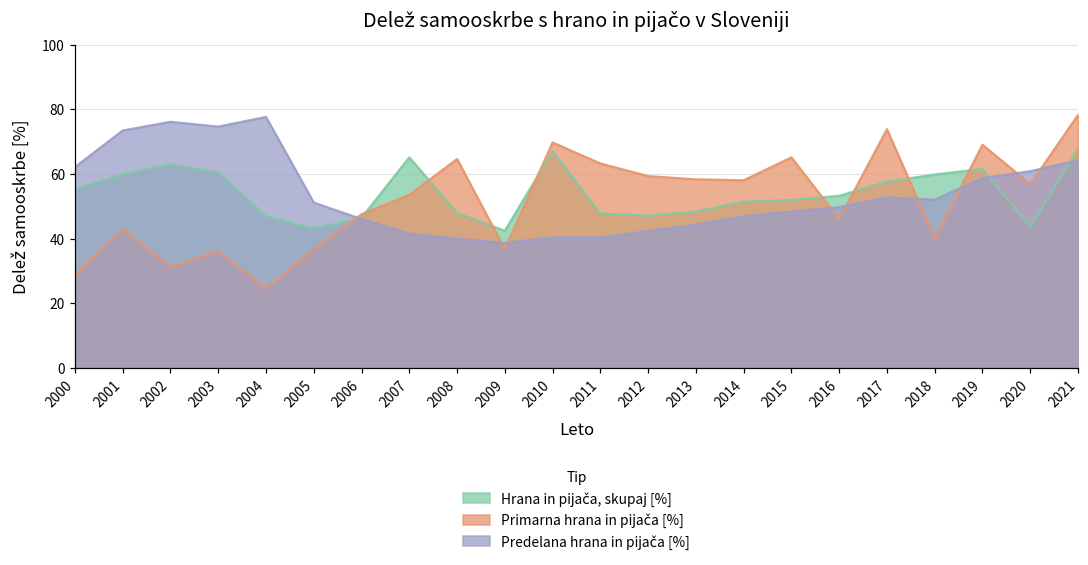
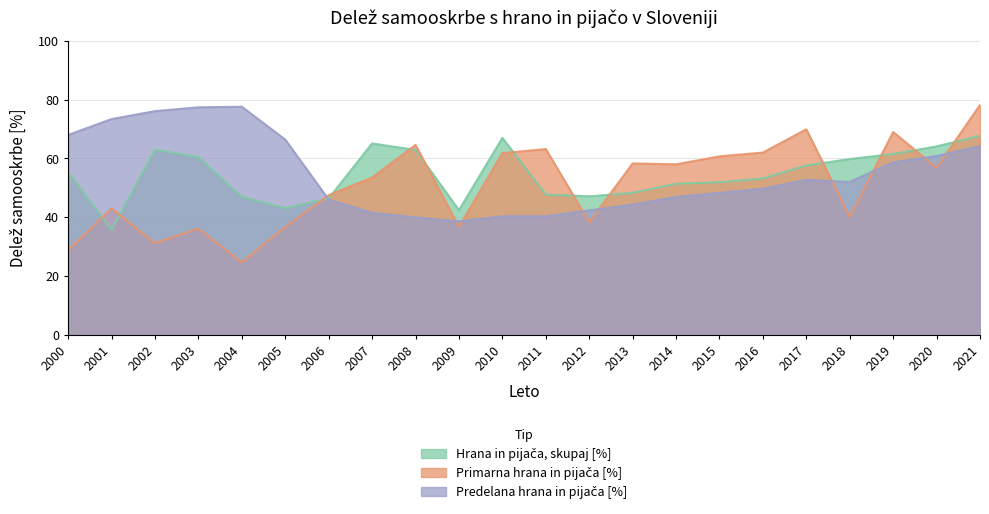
  {
    "Hrana in pijača, skupaj [%]": {
      "2000": 55,
-     "2001": 60,
+     "2001": 36,
      "2002": 63,
      "2003": 60,
      "2004": 47,
      "2005": 43,
      "2007": 65,
-     "2008": 48,
+     "2008": 63,
      "2009": 42,
      "2010": 67,
      "2011": 48,
      "2012": 47,
      "2013": 48,
      "2014": 51,
      "2015": 52,
      "2016": 53,
      "2017": 58,
      "2018": 60,
      "2019": 62,
-     "2020": 44,
+     "2020": 64,
      "2021": 68
    },
    "Primarna hrana in pijača [%]": {
      "2000": 29,
      "2001": 43,
      "2002": 31,
      "2003": 36,
      "2004": 25,
      "2005": 37,
      "2006": 48,
      "2007": 54,
      "2008": 65,
      "2009": 37,
-     "2010": 70,
+     "2010": 62,
      "2011": 63,
-     "2012": 59,
+     "2012": 38,
      "2013": 58,
      "2014": 58,
-     "2015": 65,
-     "2016": 46,
-     "2017": 74,
+     "2015": 61,
+     "2016": 62,
+     "2017": 70,
      "2018": 40,
      "2019": 69,
      "2020": 57,
      "2021": 78
    },
    "Predelana hrana in pijača [%]": {
-     "2000": 62,
+     "2000": 68,
      "2001": 73,
      "2002": 76,
-     "2003": 75,
+     "2003": 77,
      "2004": 78,
-     "2005": 51,
+     "2005": 66,
      "2007": 42,
      "2008": 40,
      "2009": 39,
      "2010": 40,
      "2011": 40,
      "2012": 42,
      "2013": 44,
      "2014": 47,
      "2015": 48,
      "2016": 50,
      "2017": 53,
      "2018": 52,
      "2019": 59,
      "2020": 61,
      "2021": 64
    }
  }
